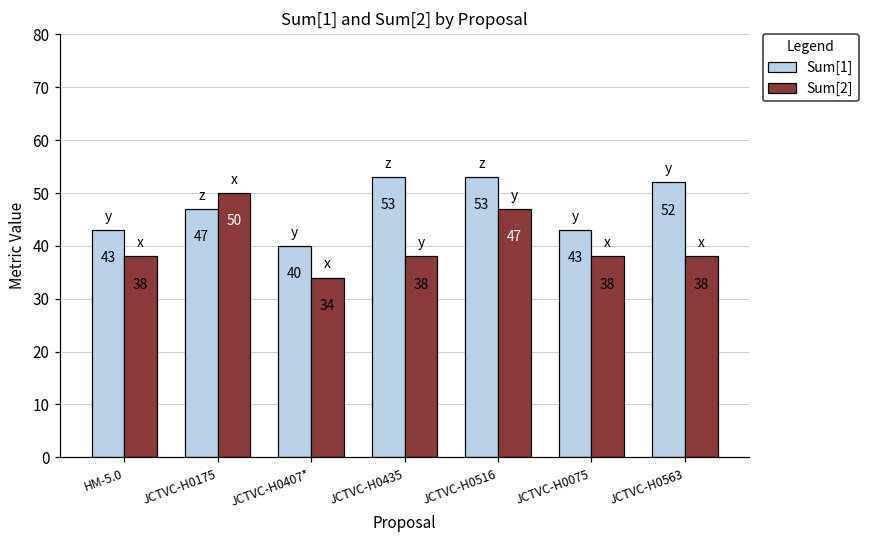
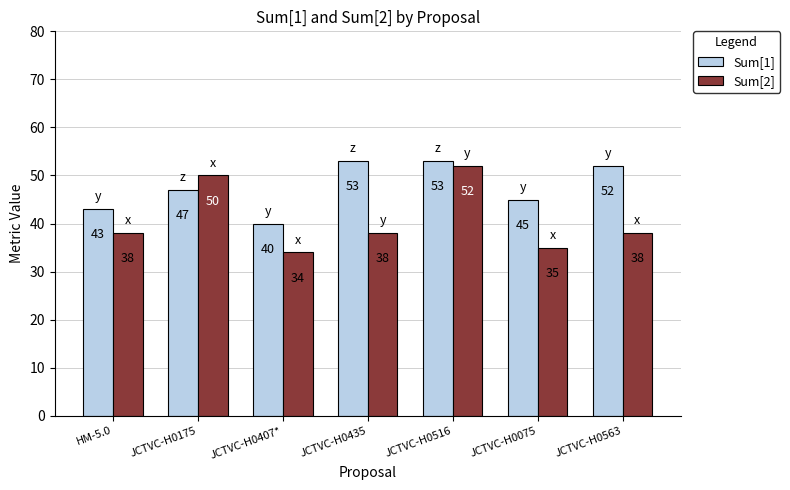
  {
    "Sum[1]": {
      "HM-5.0": 43,
      "JCTVC-H0175": 47,
      "JCTVC-H0407*": 40,
      "JCTVC-H0435": 53,
      "JCTVC-H0516": 53,
-     "JCTVC-H0075": 43,
+     "JCTVC-H0075": 45,
      "JCTVC-H0563": 52
    },
    "Sum[2]": {
      "HM-5.0": 38,
      "JCTVC-H0175": 50,
      "JCTVC-H0407*": 34,
      "JCTVC-H0435": 38,
-     "JCTVC-H0516": 47,
-     "JCTVC-H0075": 38,
+     "JCTVC-H0516": 52,
+     "JCTVC-H0075": 35,
      "JCTVC-H0563": 38
    }
  }
